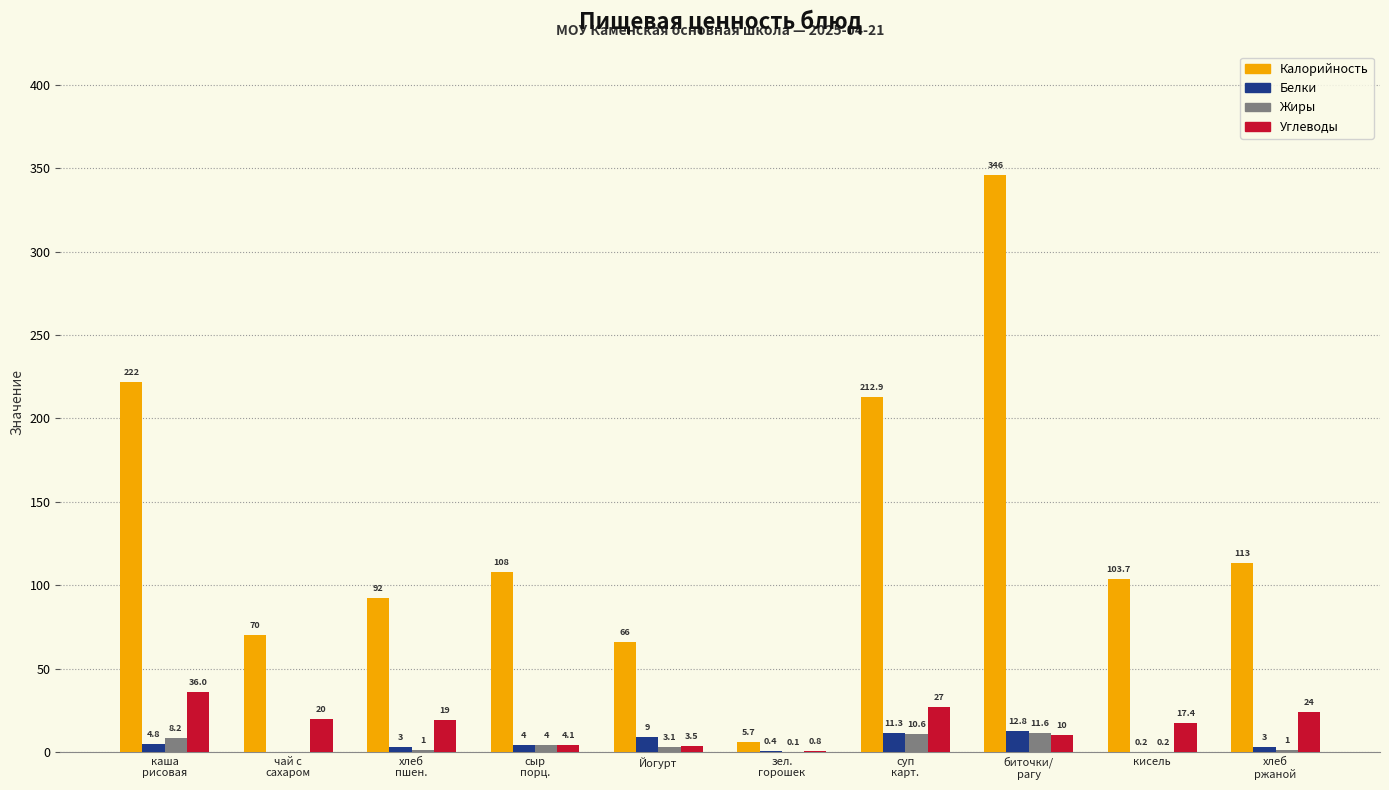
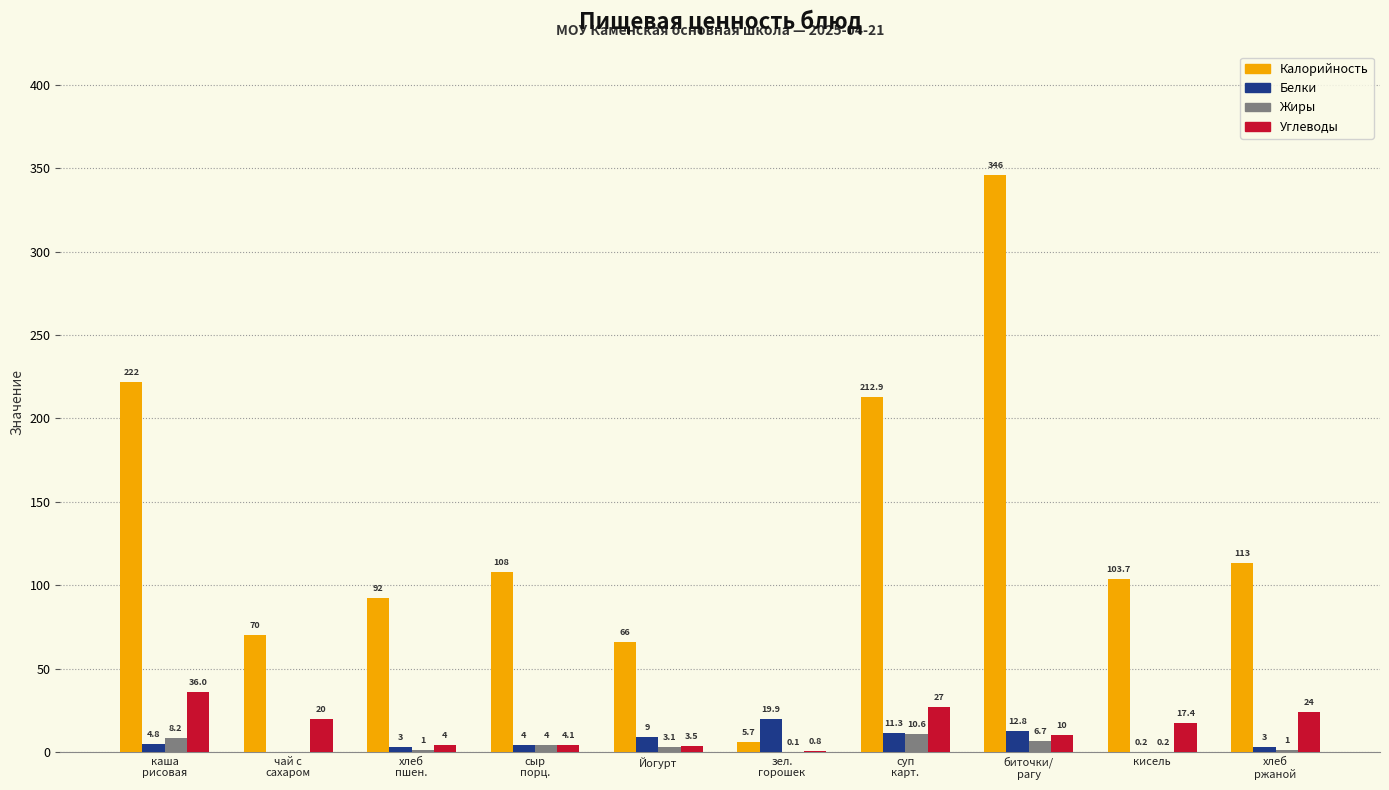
  {
    "Калорийность": {
      "каша рисовая": 222,
      "чай с сахаром": 70,
      "хлеб пшен.": 92,
      "сыр порц.": 108,
      "Йогурт": 66,
      "зел. горошек": 5.7,
      "суп карт.": 212.9,
      "биточки/ рагу": 346,
      "кисель": 103.7,
      "хлеб ржаной": 113
    },
    "Белки": {
      "каша рисовая": 4.8,
      "хлеб пшен.": 3,
      "сыр порц.": 4,
      "Йогурт": 9,
-     "зел. горошек": 0.4,
+     "зел. горошек": 19.9,
      "суп карт.": 11.3,
      "биточки/ рагу": 12.8,
      "кисель": 0.2,
      "хлеб ржаной": 3
    },
    "Жиры": {
      "каша рисовая": 8.2,
      "хлеб пшен.": 1,
      "сыр порц.": 4,
      "Йогурт": 3.1,
      "зел. горошек": 0.1,
      "суп карт.": 10.6,
-     "биточки/ рагу": 11.6,
+     "биточки/ рагу": 6.7,
      "кисель": 0.2,
      "хлеб ржаной": 1
    },
    "Углеводы": {
      "каша рисовая": 36.0,
      "чай с сахаром": 20,
-     "хлеб пшен.": 19,
+     "хлеб пшен.": 4,
      "сыр порц.": 4.1,
      "Йогурт": 3.5,
      "зел. горошек": 0.8,
      "суп карт.": 27,
      "биточки/ рагу": 10,
      "кисель": 17.4,
      "хлеб ржаной": 24
    }
  }
